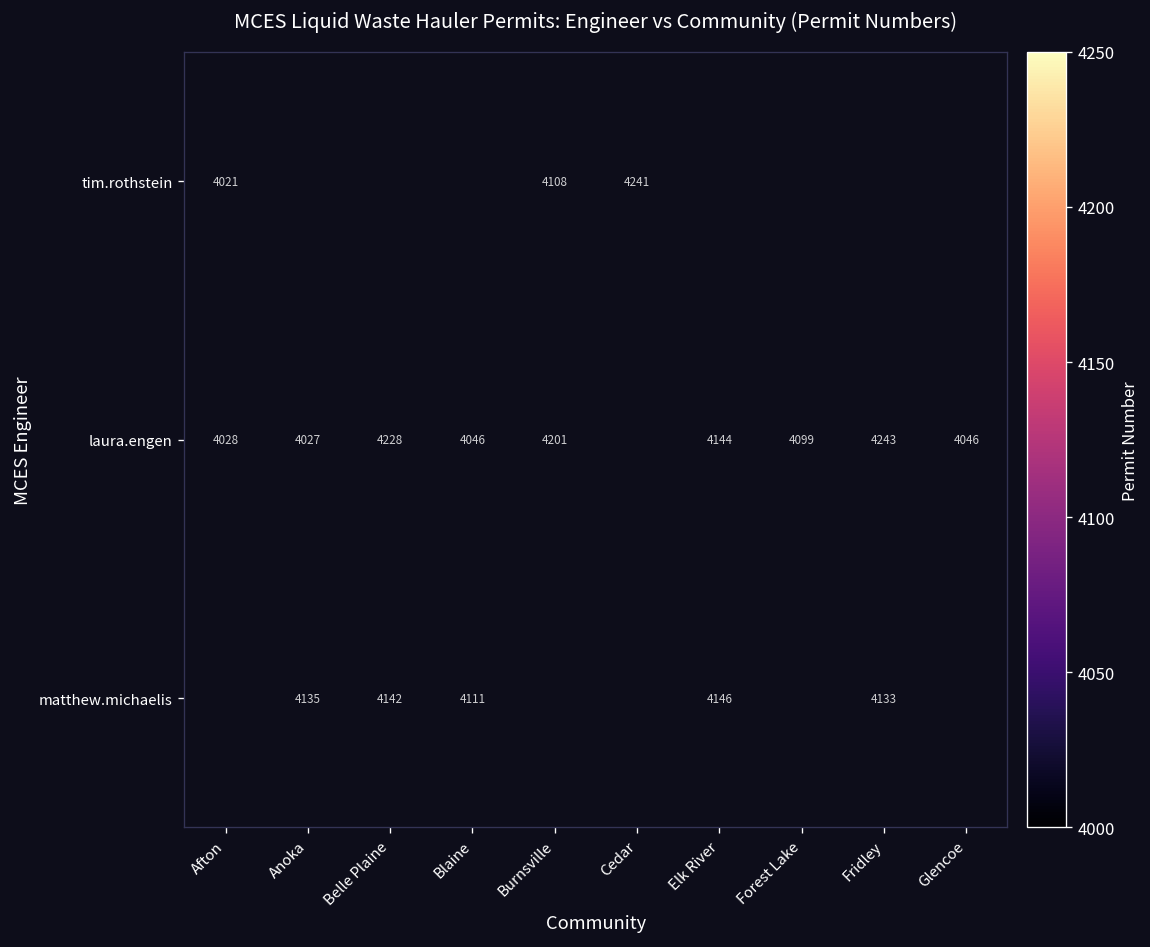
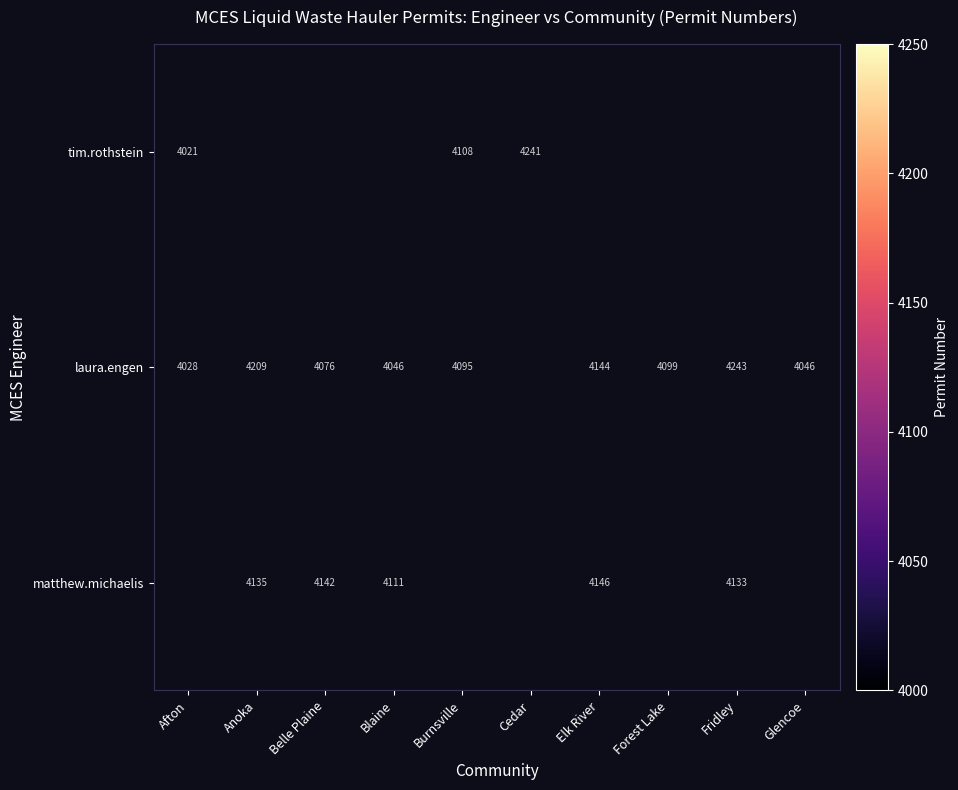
  {
    "tim.rothstein": {
      "Afton": 4021,
      "Burnsville": 4108,
      "Cedar": 4241
    },
    "laura.engen": {
      "Afton": 4028,
-     "Anoka": 4027,
-     "Belle Plaine": 4228,
+     "Anoka": 4209,
+     "Belle Plaine": 4076,
      "Blaine": 4046,
-     "Burnsville": 4201,
+     "Burnsville": 4095,
      "Elk River": 4144,
      "Forest Lake": 4099,
      "Fridley": 4243,
      "Glencoe": 4046
    },
    "matthew.michaelis": {
      "Anoka": 4135,
      "Belle Plaine": 4142,
      "Blaine": 4111,
      "Elk River": 4146,
      "Fridley": 4133
    }
  }
